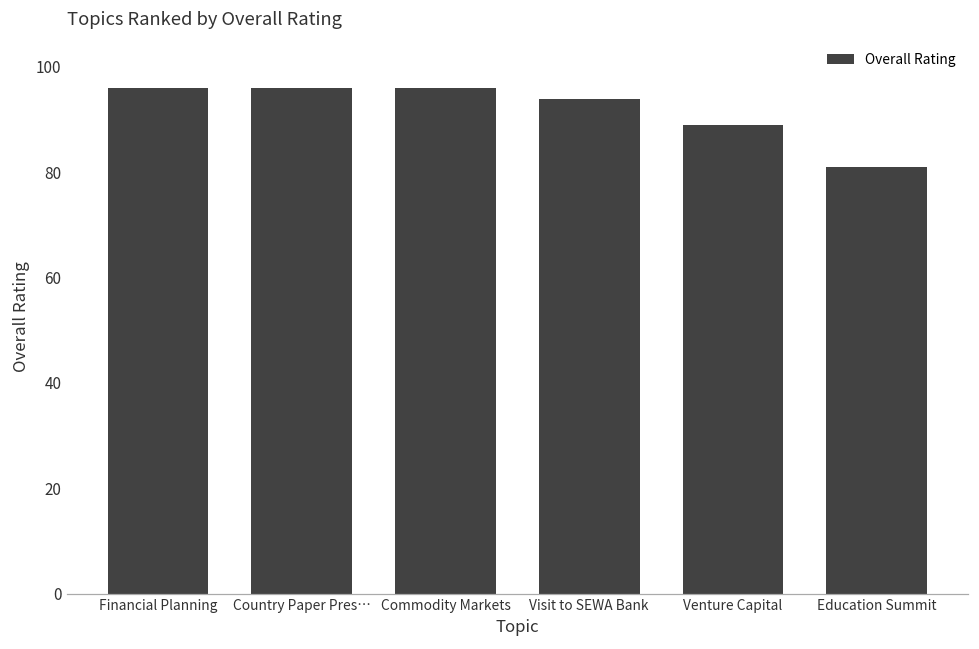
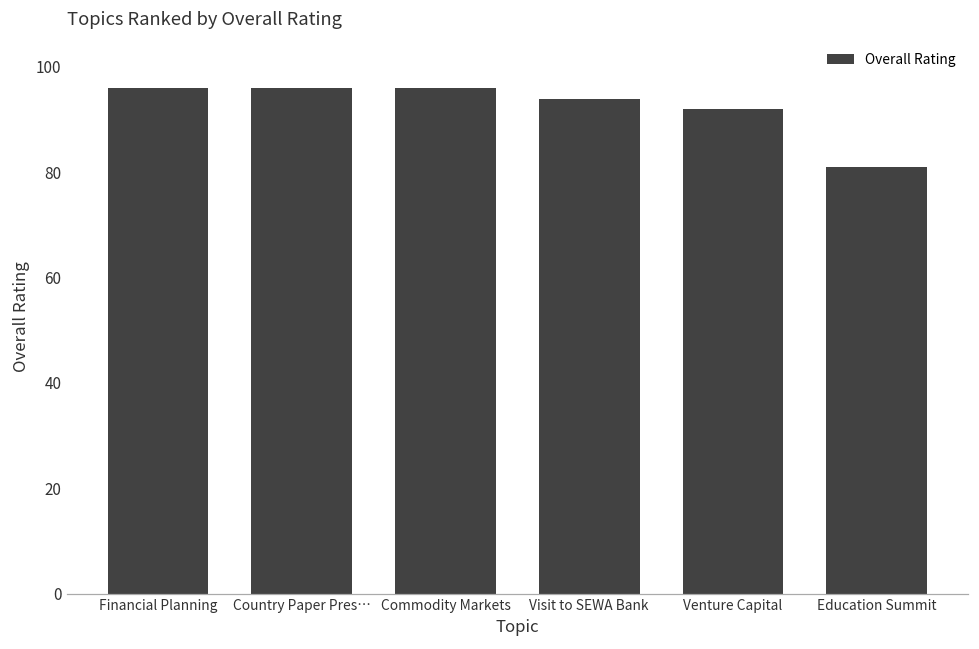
  {
    "Financial Planning": 96,
    "Country Paper Pres…": 96,
    "Commodity Markets": 96,
    "Visit to SEWA Bank": 94,
-   "Venture Capital": 89,
+   "Venture Capital": 92,
    "Education Summit": 81
  }
